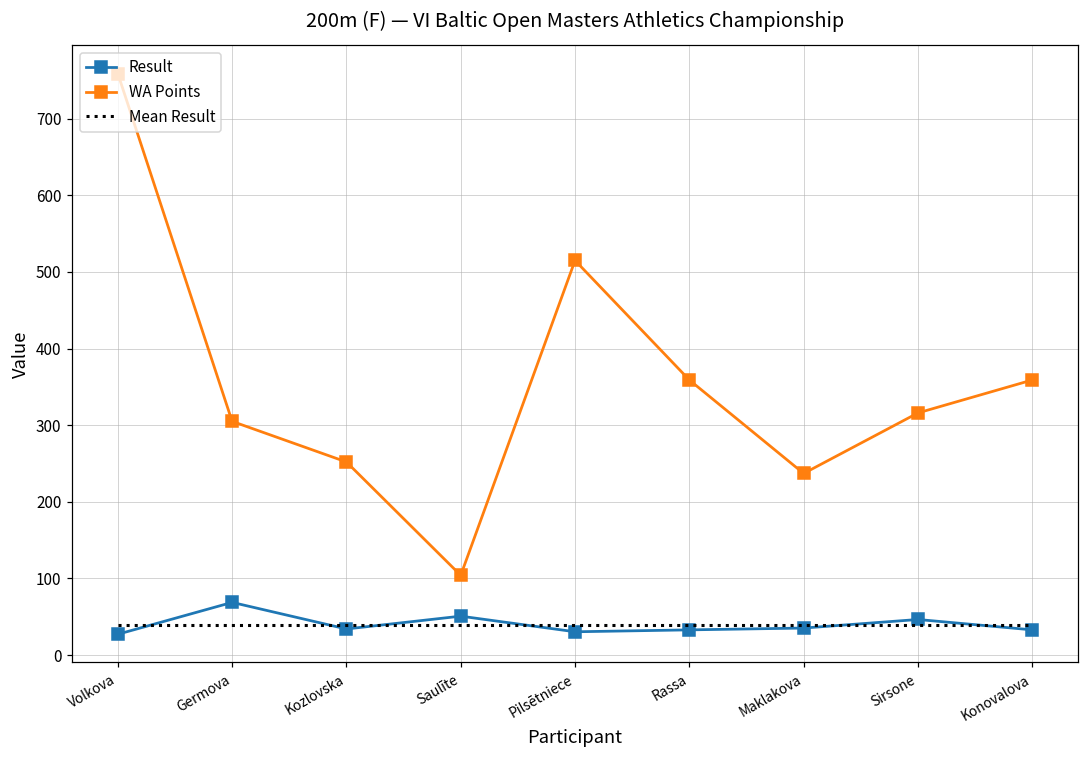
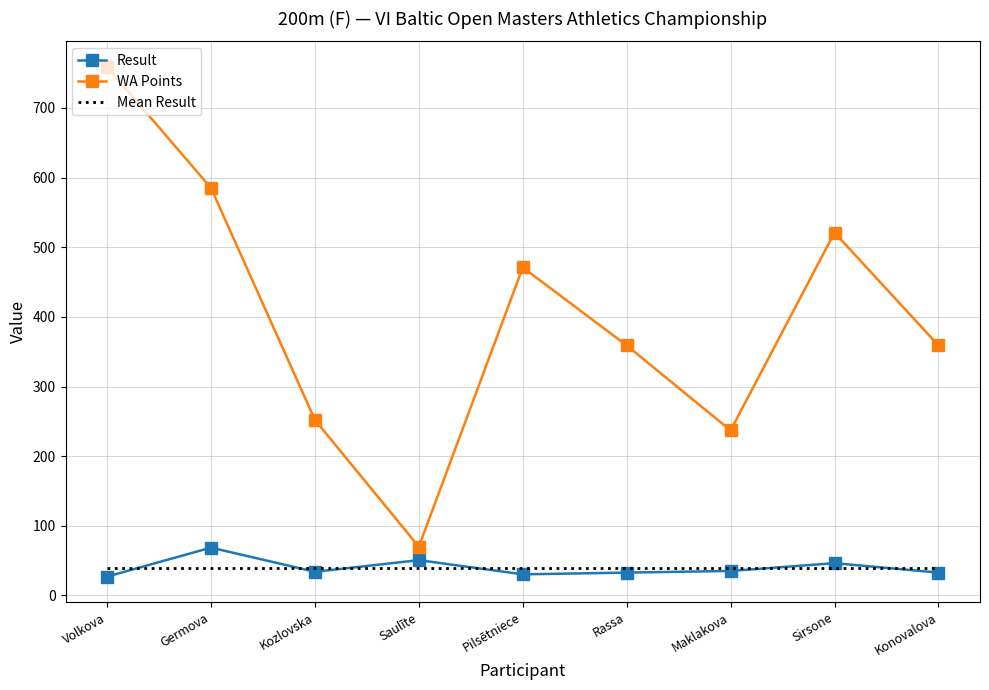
  {
    "Result": {
      "Volkova": 30,
      "Germova": 70,
      "Kozlovska": 30,
      "Saulīte": 50,
      "Pilsētniece": 30,
      "Rassa": 30,
      "Maklakova": 40,
      "Sirsone": 50,
      "Konovalova": 30
    },
    "WA Points": {
-     "Germova": 310,
+     "Germova": 590,
      "Kozlovska": 250,
-     "Saulīte": 100,
-     "Pilsētniece": 520,
+     "Saulīte": 70,
+     "Pilsētniece": 470,
      "Rassa": 360,
      "Maklakova": 240,
-     "Sirsone": 320,
+     "Sirsone": 520,
      "Konovalova": 360
    },
    "Mean Result": {
      "Volkova": 40,
      "Konovalova": 40
    }
  }
